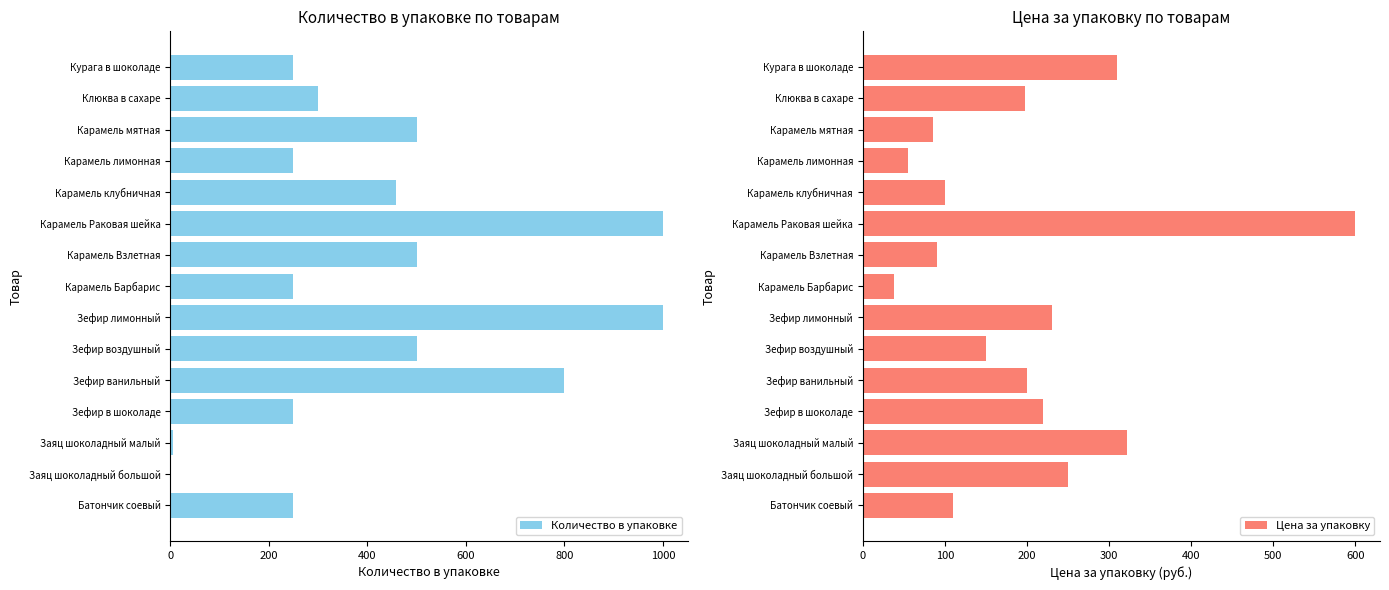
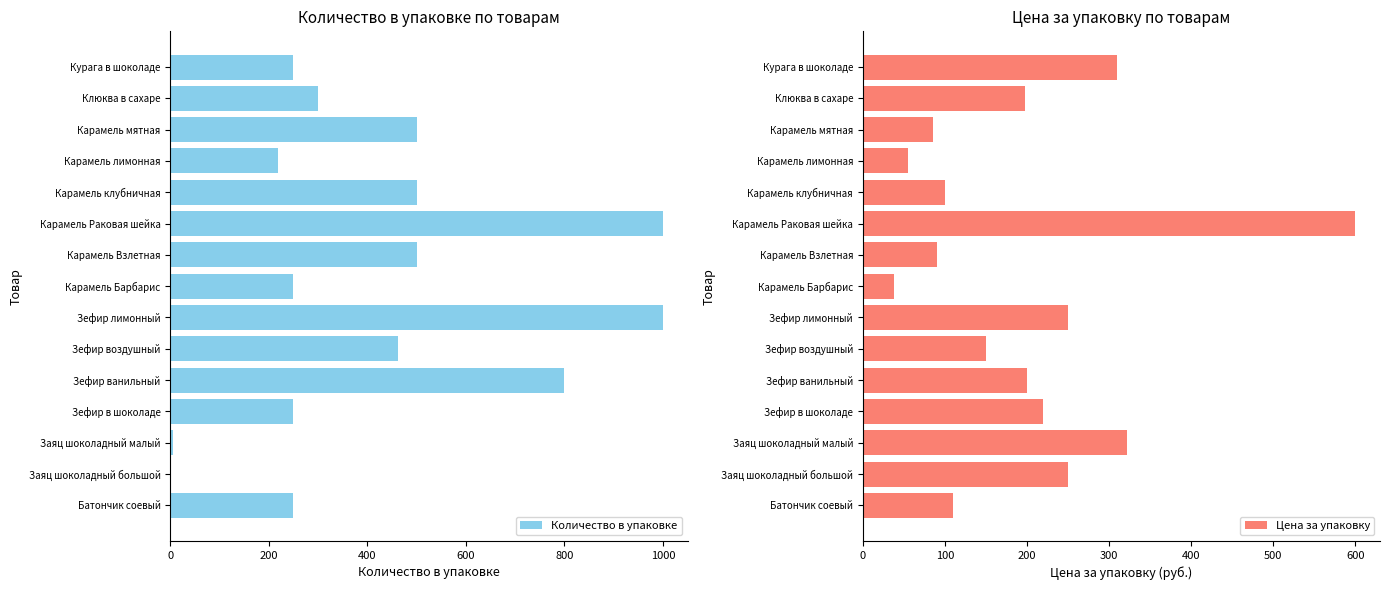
  {
    "Количество в упаковке по товарам": {
      "Курага в шоколаде": 250,
      "Клюква в сахаре": 300,
      "Карамель мятная": 500,
-     "Карамель лимонная": 250,
-     "Карамель клубничная": 460,
+     "Карамель лимонная": 220,
+     "Карамель клубничная": 500,
      "Карамель Раковая шейка": 1000,
      "Карамель Взлетная": 500,
      "Карамель Барбарис": 250,
      "Зефир лимонный": 1000,
-     "Зефир воздушный": 500,
+     "Зефир воздушный": 460,
      "Зефир ванильный": 800,
      "Зефир в шоколаде": 250,
      "Заяц шоколадный малый": 10,
      "Батончик соевый": 250
    },
    "Цена за упаковку по товарам": {
      "Курага в шоколаде": 310,
      "Клюква в сахаре": 200,
      "Карамель мятная": 90,
      "Карамель лимонная": 60,
      "Карамель клубничная": 100,
      "Карамель Раковая шейка": 600,
      "Карамель Взлетная": 90,
      "Карамель Барбарис": 40,
-     "Зефир лимонный": 230,
+     "Зефир лимонный": 250,
      "Зефир воздушный": 150,
      "Зефир ванильный": 200,
      "Зефир в шоколаде": 220,
      "Заяц шоколадный малый": 320,
      "Заяц шоколадный большой": 250,
      "Батончик соевый": 110
    }
  }
